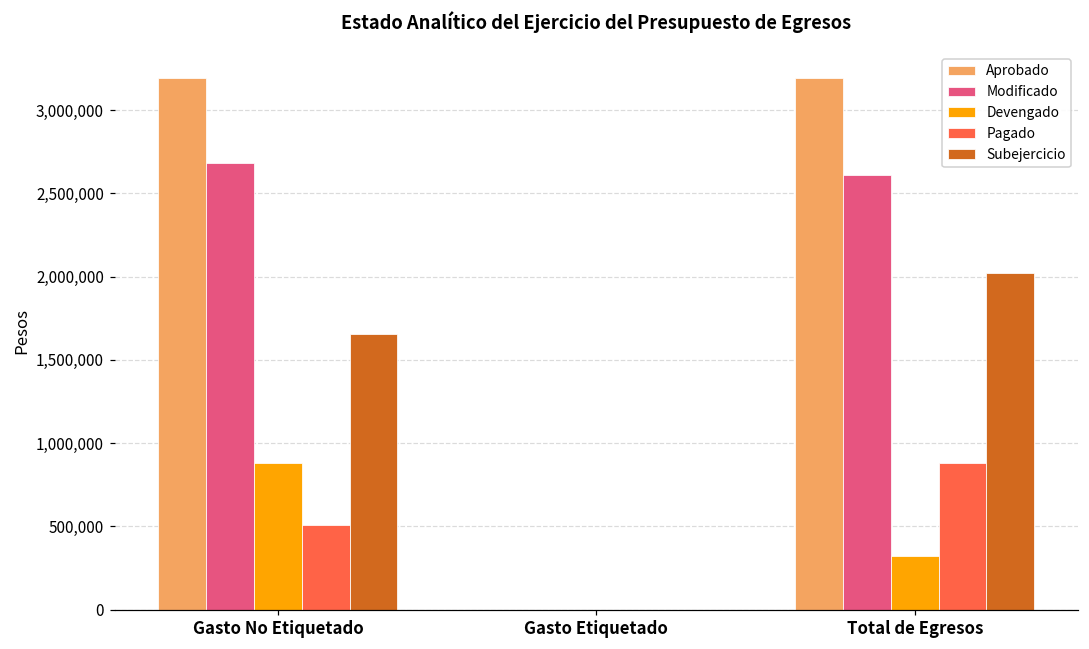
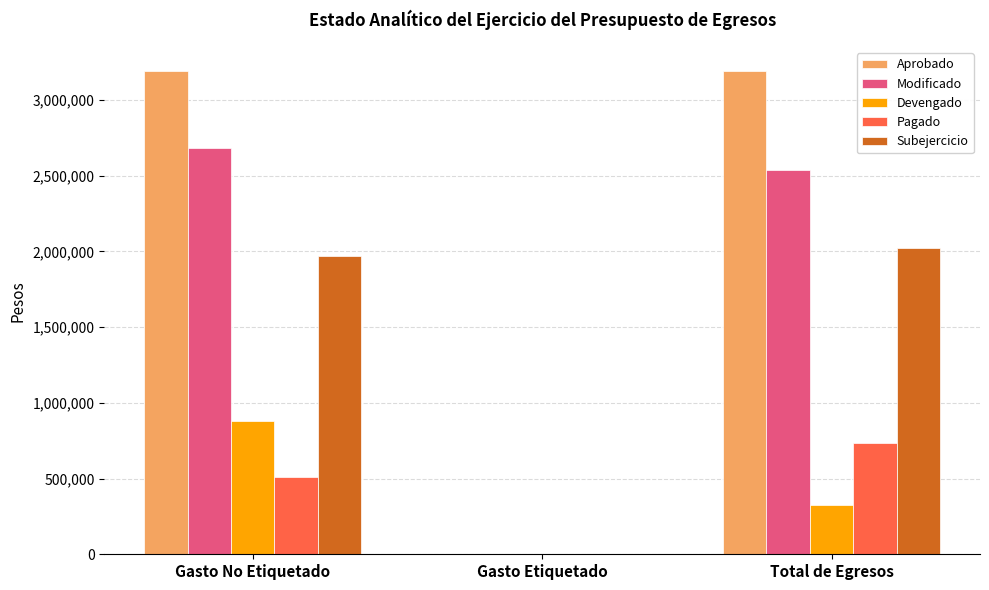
  {
    "Aprobado": {
      "Gasto No Etiquetado": "3,190,000",
      "Gasto Etiquetado": "0",
      "Total de Egresos": "3,190,000"
    },
    "Modificado": {
      "Gasto No Etiquetado": "2,680,000",
      "Gasto Etiquetado": "0",
-     "Total de Egresos": "2,610,000"
+     "Total de Egresos": "2,540,000"
    },
    "Devengado": {
      "Gasto No Etiquetado": "880,000",
      "Gasto Etiquetado": "0",
      "Total de Egresos": "320,000"
    },
    "Pagado": {
      "Gasto No Etiquetado": "510,000",
      "Gasto Etiquetado": "0",
-     "Total de Egresos": "880,000"
+     "Total de Egresos": "740,000"
    },
    "Subejercicio": {
-     "Gasto No Etiquetado": "1,660,000",
+     "Gasto No Etiquetado": "1,970,000",
      "Gasto Etiquetado": "0",
      "Total de Egresos": "2,020,000"
    }
  }
